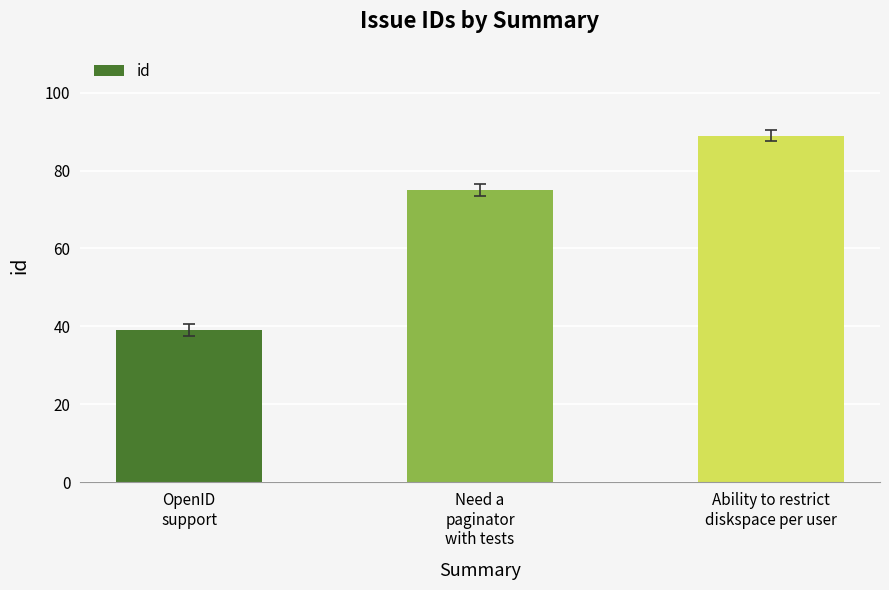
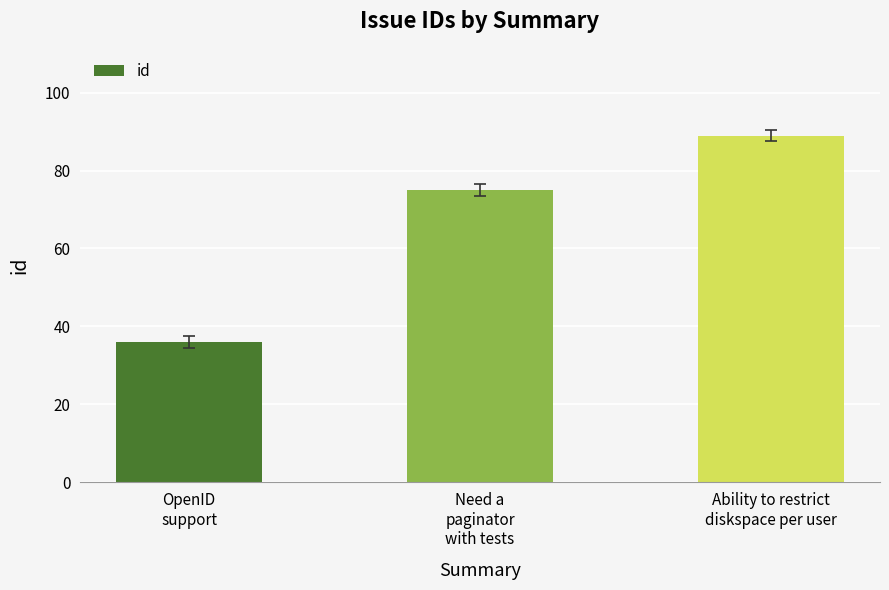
  {
    "id": {
-     "OpenID support": 39,
+     "OpenID support": 36,
      "Need a paginator with tests": 75,
      "Ability to restrict diskspace per user": 89
    }
  }
